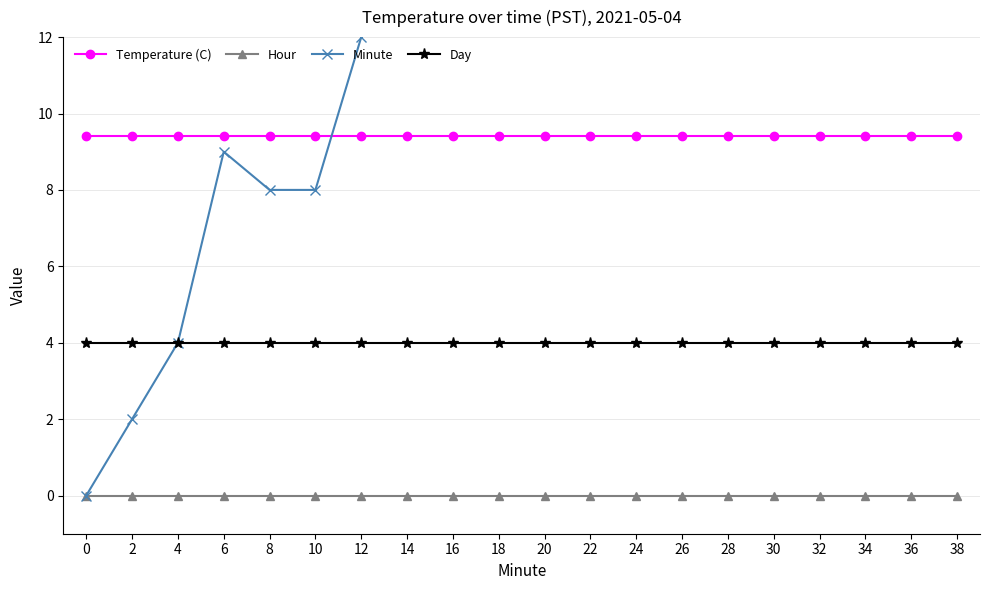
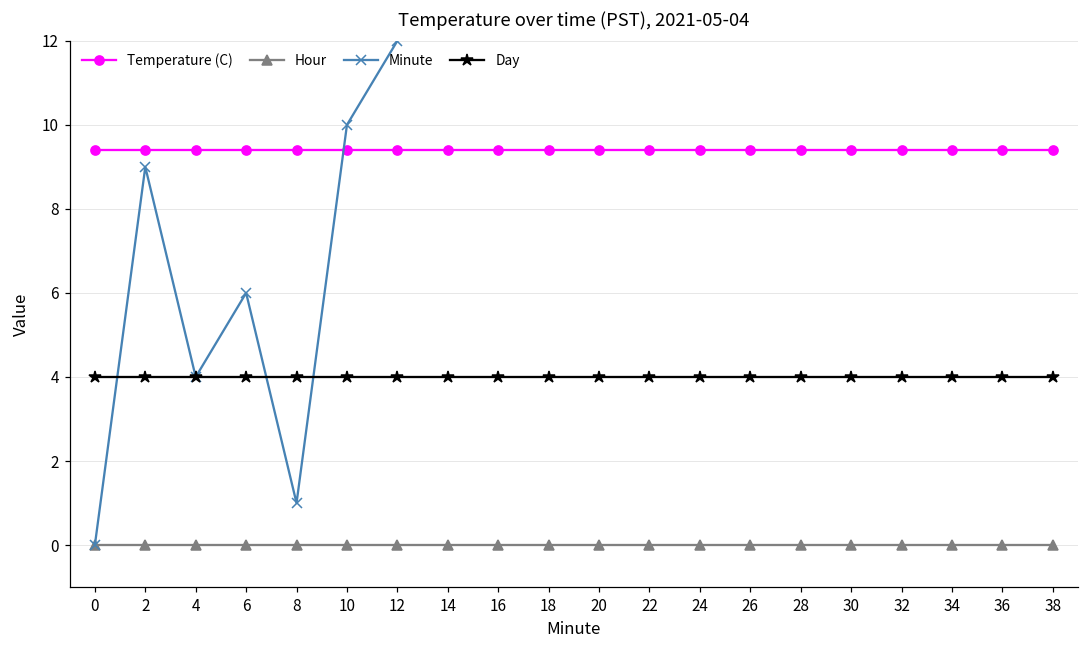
  {
    "Temperature (C)": {
      "0": 9.4,
      "2": 9.4,
      "4": 9.4,
      "6": 9.4,
      "8": 9.4,
      "10": 9.4,
      "12": 9.4,
      "14": 9.4,
      "16": 9.4,
      "18": 9.4,
      "20": 9.4,
      "22": 9.4,
      "24": 9.4,
      "26": 9.4,
      "28": 9.4,
      "30": 9.4,
      "32": 9.4,
      "34": 9.4,
      "36": 9.4,
      "38": 9.4
    },
    "Hour": {
      "2": 0,
      "4": 0,
      "6": 0,
      "8": 0,
      "10": 0,
      "12": 0,
      "14": 0,
      "16": 0,
      "18": 0,
      "20": 0,
      "22": 0,
      "24": 0,
      "26": 0,
      "28": 0,
      "30": 0,
      "32": 0,
      "34": 0,
      "36": 0,
      "38": 0
    },
    "Minute": {
-     "2": 2,
-     "6": 9,
-     "8": 8,
-     "10": 8,
+     "2": 9,
+     "6": 6,
+     "8": 1,
+     "10": 10,
      "12": 12
    },
    "Day": {
      "0": 4,
      "2": 4,
      "6": 4,
      "8": 4,
      "10": 4,
      "12": 4,
      "14": 4,
      "16": 4,
      "18": 4,
      "20": 4,
      "22": 4,
      "24": 4,
      "26": 4,
      "28": 4,
      "30": 4,
      "32": 4,
      "34": 4,
      "36": 4,
      "38": 4
    }
  }
